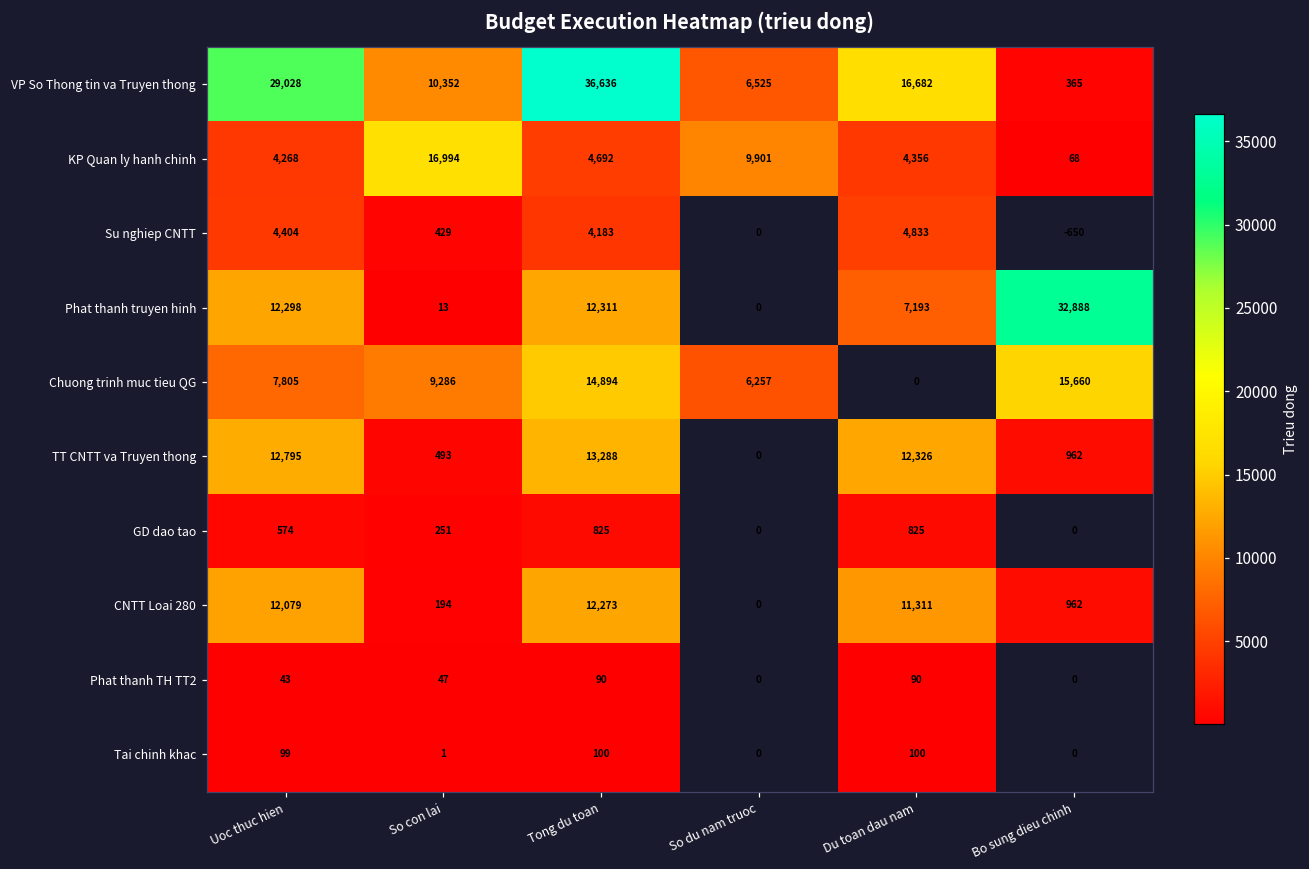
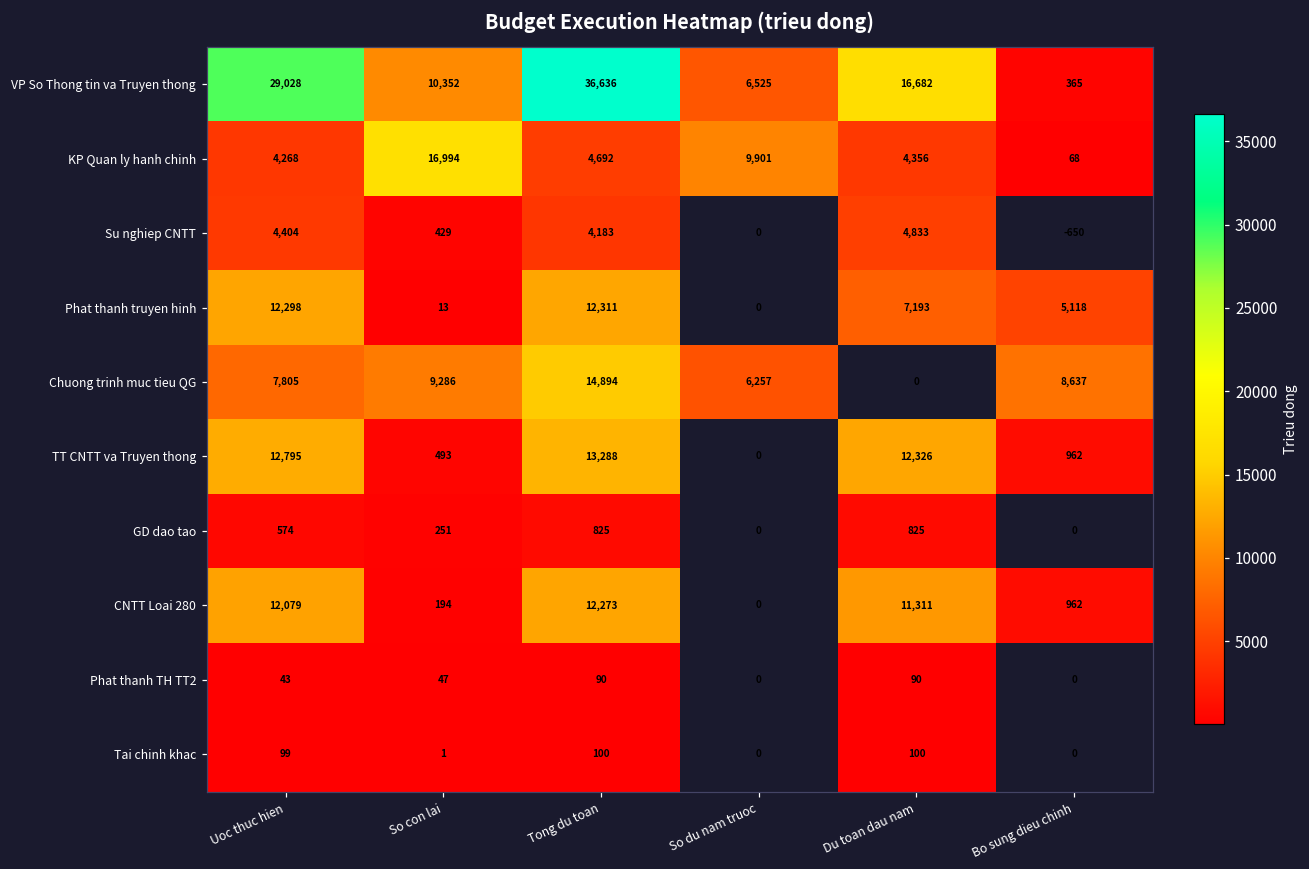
  {
    "VP So Thong tin va Truyen thong": {
      "Uoc thuc hien": "29,028",
      "So con lai": "10,352",
      "Tong du toan": "36,636",
      "So du nam truoc": "6,525",
      "Du toan dau nam": "16,682",
      "Bo sung dieu chinh": "365"
    },
    "KP Quan ly hanh chinh": {
      "Uoc thuc hien": "4,268",
      "So con lai": "16,994",
      "Tong du toan": "4,692",
      "So du nam truoc": "9,901",
      "Du toan dau nam": "4,356",
      "Bo sung dieu chinh": "68"
    },
    "Su nghiep CNTT": {
      "Uoc thuc hien": "4,404",
      "So con lai": "429",
      "Tong du toan": "4,183",
      "Du toan dau nam": "4,833"
    },
    "Phat thanh truyen hinh": {
      "Uoc thuc hien": "12,298",
      "So con lai": "13",
      "Tong du toan": "12,311",
      "Du toan dau nam": "7,193",
-     "Bo sung dieu chinh": "32,888"
+     "Bo sung dieu chinh": "5,118"
    },
    "Chuong trinh muc tieu QG": {
      "Uoc thuc hien": "7,805",
      "So con lai": "9,286",
      "Tong du toan": "14,894",
      "So du nam truoc": "6,257",
-     "Bo sung dieu chinh": "15,660"
+     "Bo sung dieu chinh": "8,637"
    },
    "TT CNTT va Truyen thong": {
      "Uoc thuc hien": "12,795",
      "So con lai": "493",
      "Tong du toan": "13,288",
      "Du toan dau nam": "12,326",
      "Bo sung dieu chinh": "962"
    },
    "GD dao tao": {
      "Uoc thuc hien": "574",
      "So con lai": "251",
      "Tong du toan": "825",
      "Du toan dau nam": "825"
    },
    "CNTT Loai 280": {
      "Uoc thuc hien": "12,079",
      "So con lai": "194",
      "Tong du toan": "12,273",
      "Du toan dau nam": "11,311",
      "Bo sung dieu chinh": "962"
    },
    "Phat thanh TH TT2": {
      "Uoc thuc hien": "43",
      "So con lai": "47",
      "Tong du toan": "90",
      "Du toan dau nam": "90"
    },
    "Tai chinh khac": {
      "Uoc thuc hien": "99",
      "So con lai": "1",
      "Tong du toan": "100",
      "Du toan dau nam": "100"
    }
  }
